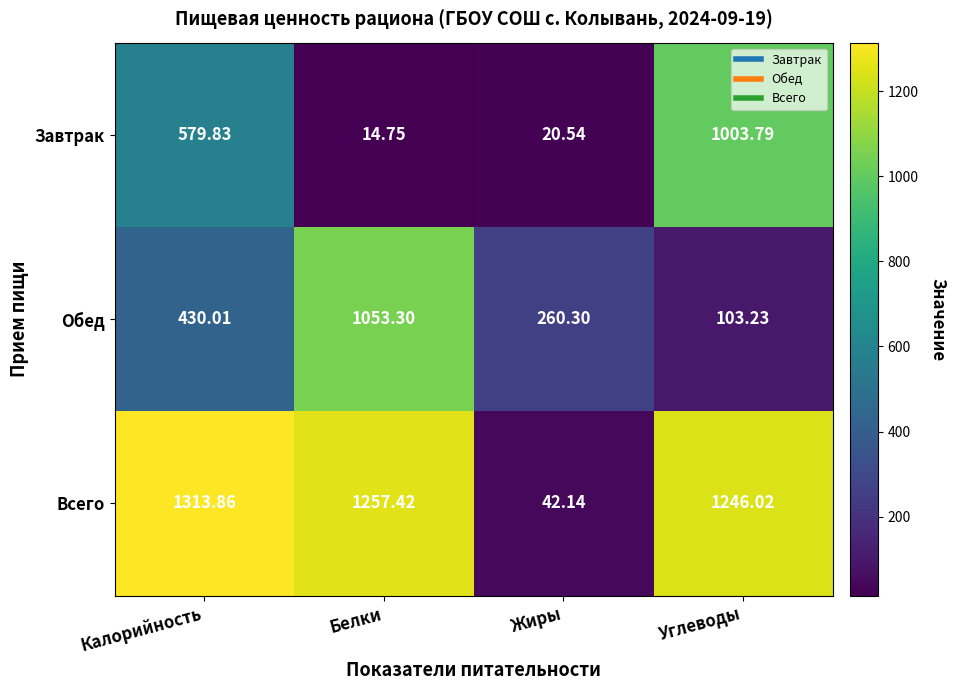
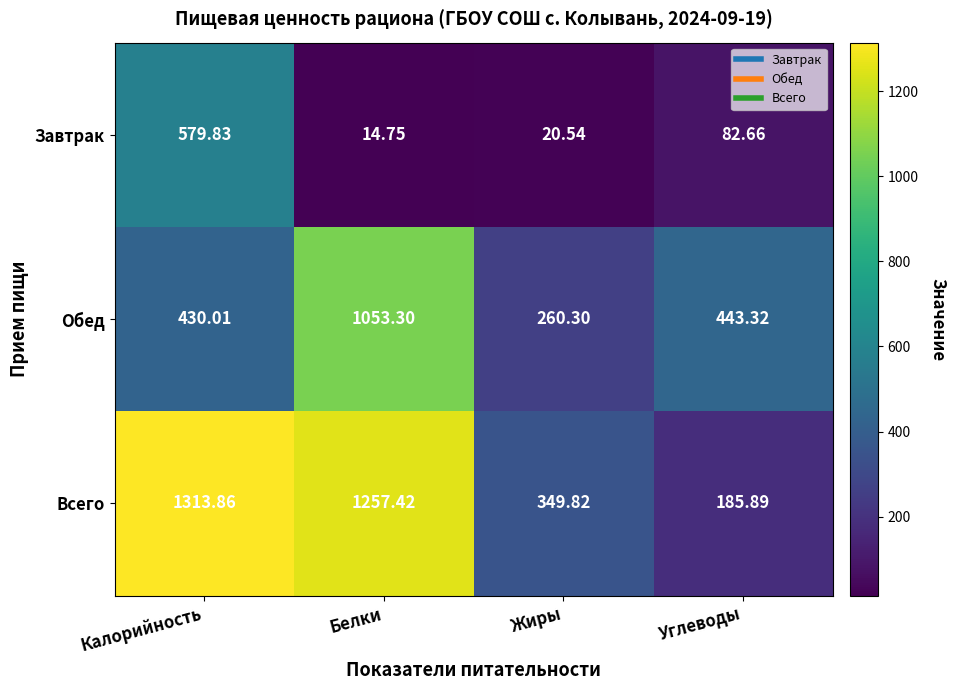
  {
    "Завтрак": {
      "Калорийность": 579.83,
      "Белки": 14.75,
      "Жиры": 20.54,
-     "Углеводы": 1003.79
+     "Углеводы": 82.66
    },
    "Обед": {
      "Калорийность": 430.01,
      "Белки": 1053.30,
      "Жиры": 260.30,
-     "Углеводы": 103.23
+     "Углеводы": 443.32
    },
    "Всего": {
      "Калорийность": 1313.86,
      "Белки": 1257.42,
-     "Жиры": 42.14,
-     "Углеводы": 1246.02
+     "Жиры": 349.82,
+     "Углеводы": 185.89
    }
  }
